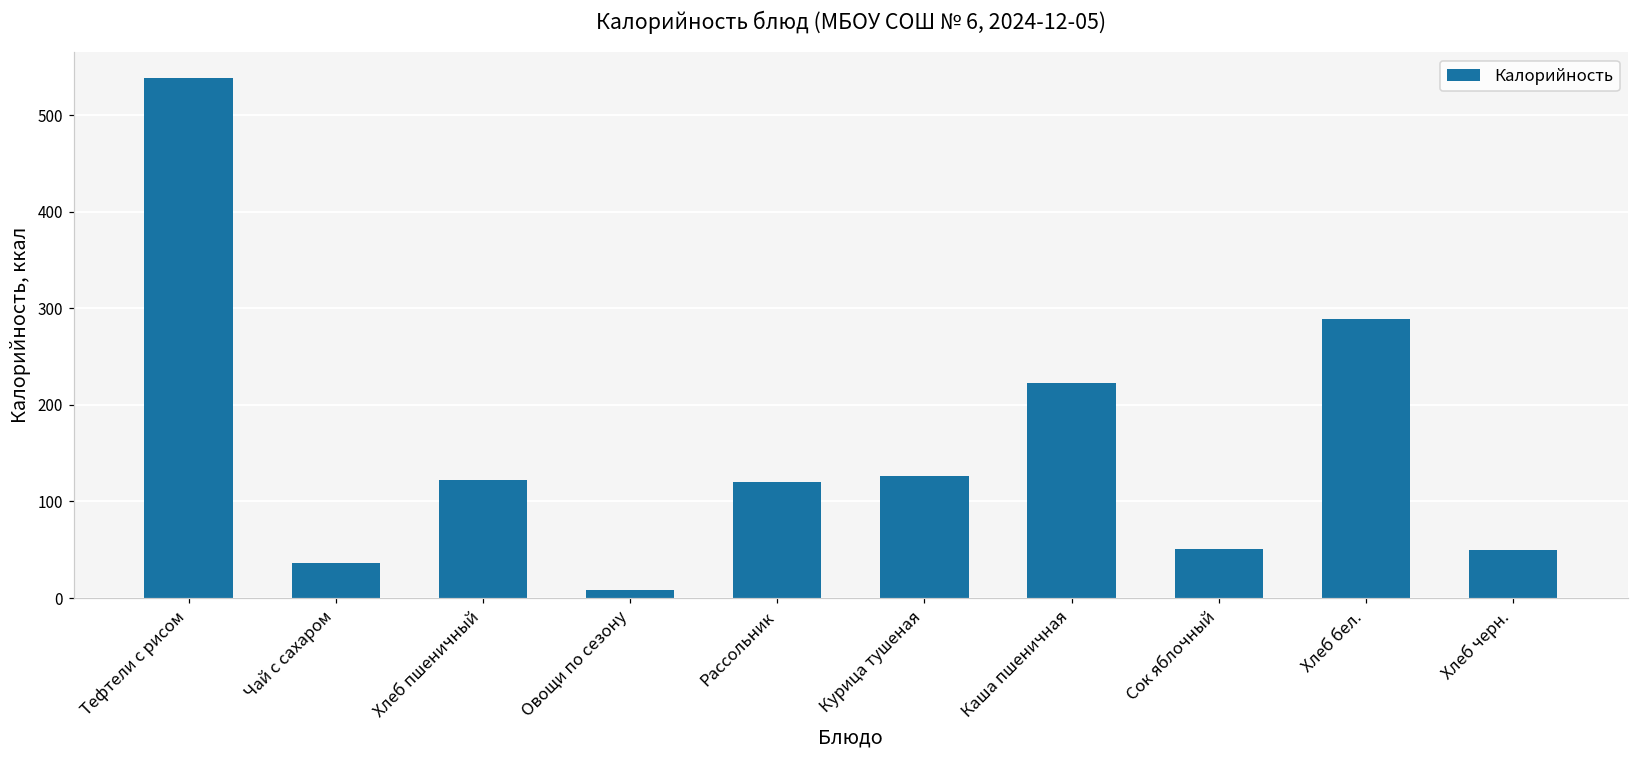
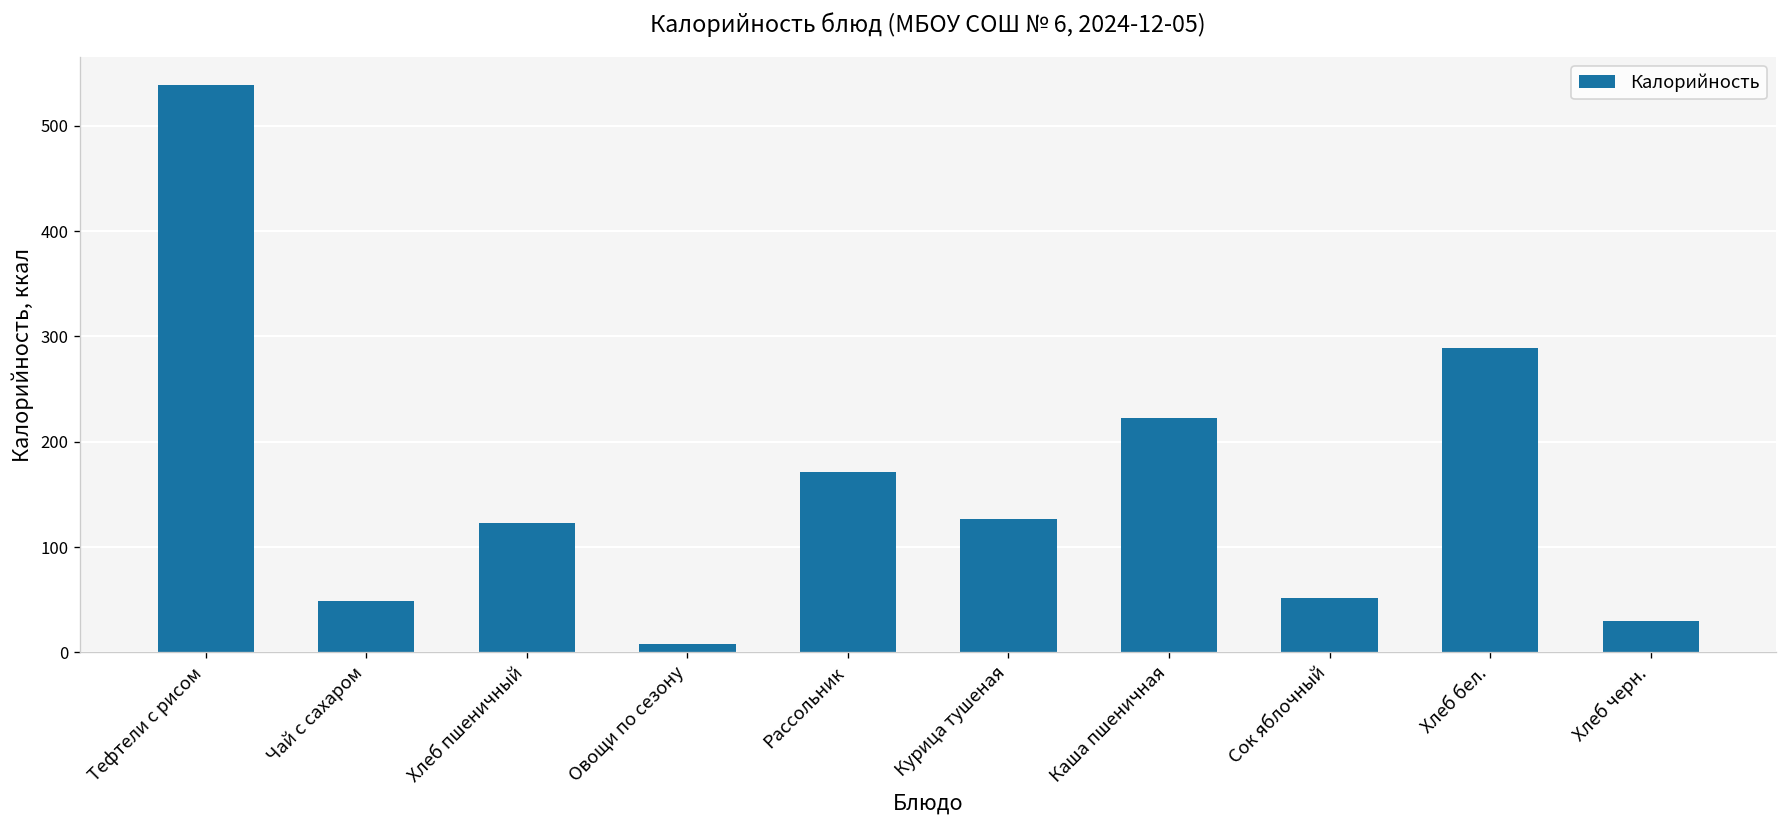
  {
    "Тефтели с рисом": 540,
-   "Чай с сахаром": 40,
+   "Чай с сахаром": 50,
    "Хлеб пшеничный": 120,
    "Овощи по сезону": 10,
-   "Рассольник": 120,
+   "Рассольник": 170,
    "Курица тушеная": 130,
    "Каша пшеничная": 220,
    "Сок яблочный": 50,
    "Хлеб бел.": 290,
-   "Хлеб черн.": 50
+   "Хлеб черн.": 30
  }
